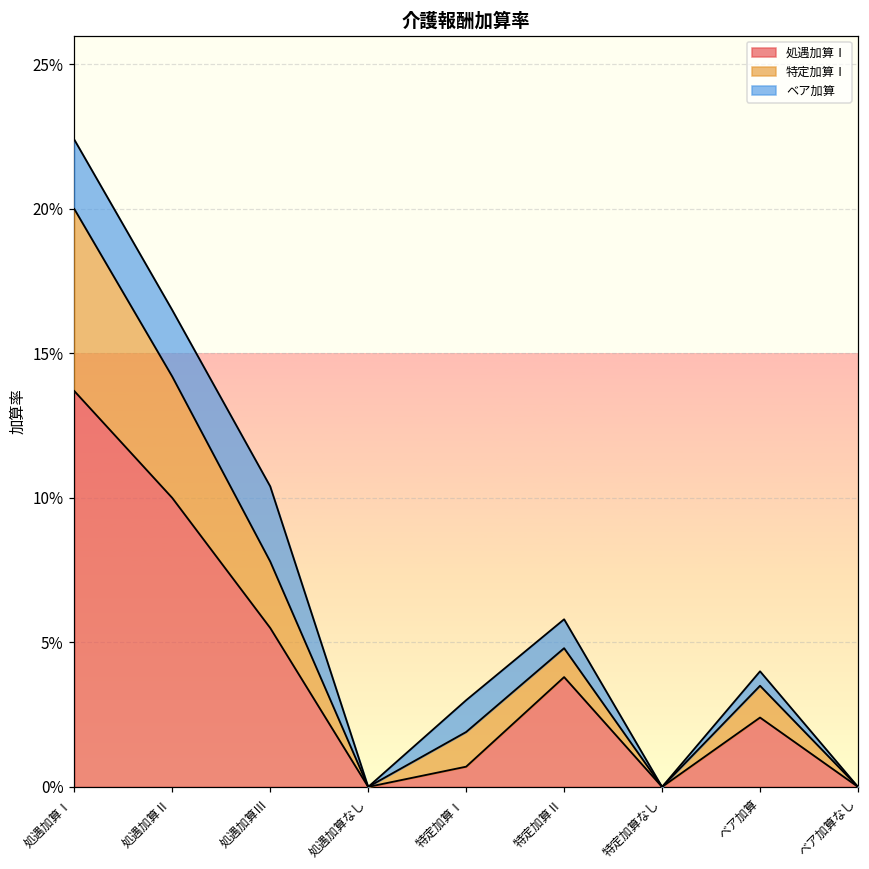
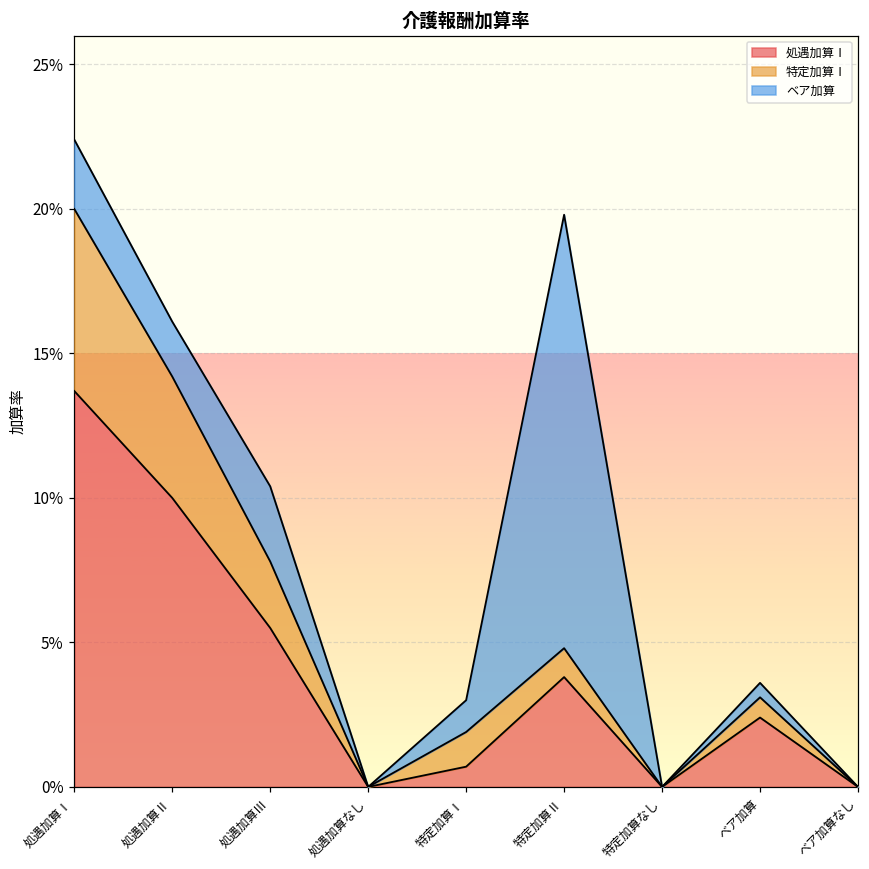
  {
    "処遇加算Ⅰ": {
      "処遇加算Ⅰ": "13.7%",
      "処遇加算Ⅱ": "10.0%",
      "処遇加算Ⅲ": "5.5%",
      "特定加算Ⅰ": "0.7%",
      "特定加算Ⅱ": "3.8%",
      "ベア加算": "2.4%"
    },
    "特定加算Ⅰ": {
      "処遇加算Ⅰ": "6.3%",
      "処遇加算Ⅱ": "4.2%",
      "処遇加算Ⅲ": "2.3%",
      "特定加算Ⅰ": "1.2%",
      "特定加算Ⅱ": "1.0%",
-     "ベア加算": "1.1%"
+     "ベア加算": "0.7%"
    },
    "ベア加算": {
      "処遇加算Ⅰ": "2.4%",
-     "処遇加算Ⅱ": "2.3%",
+     "処遇加算Ⅱ": "1.9%",
      "処遇加算Ⅲ": "2.6%",
      "特定加算Ⅰ": "1.1%",
-     "特定加算Ⅱ": "1.0%",
+     "特定加算Ⅱ": "15.0%",
      "ベア加算": "0.5%"
    }
  }
